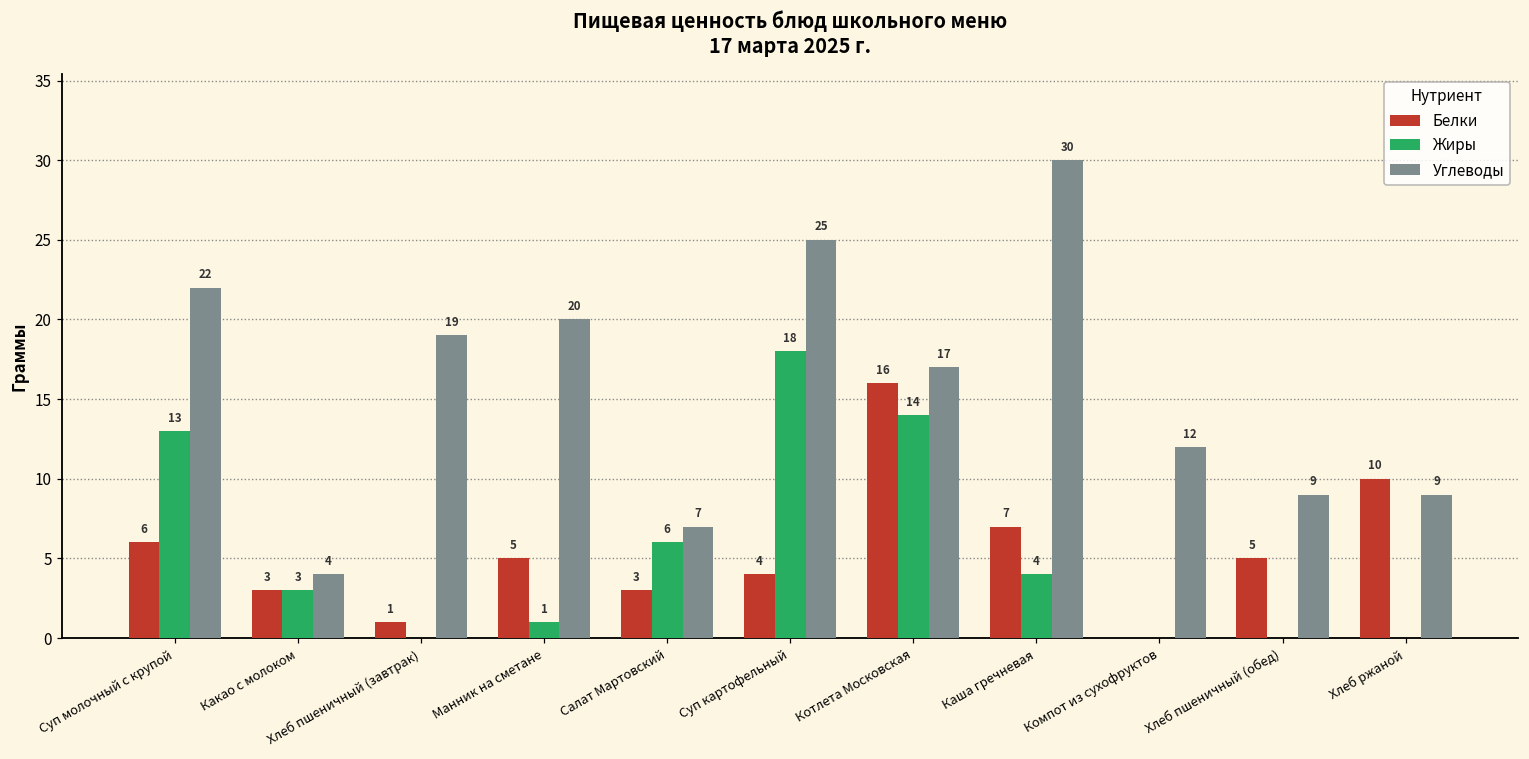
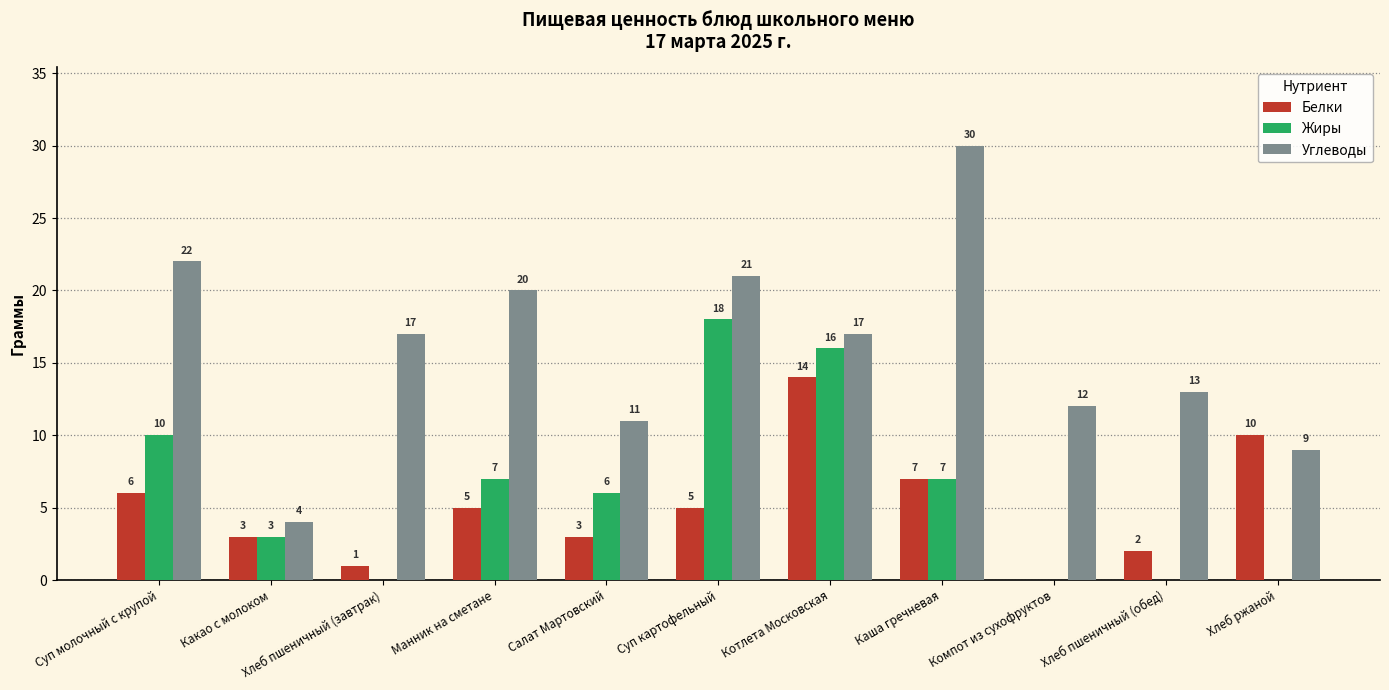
  {
    "Белки": {
      "Суп молочный с крупой": 6,
      "Какао с молоком": 3,
      "Хлеб пшеничный (завтрак)": 1,
      "Манник на сметане": 5,
      "Салат Мартовский": 3,
-     "Суп картофельный": 4,
-     "Котлета Московская": 16,
+     "Суп картофельный": 5,
+     "Котлета Московская": 14,
      "Каша гречневая": 7,
-     "Хлеб пшеничный (обед)": 5,
+     "Хлеб пшеничный (обед)": 2,
      "Хлеб ржаной": 10
    },
    "Жиры": {
-     "Суп молочный с крупой": 13,
+     "Суп молочный с крупой": 10,
      "Какао с молоком": 3,
-     "Манник на сметане": 1,
+     "Манник на сметане": 7,
      "Салат Мартовский": 6,
      "Суп картофельный": 18,
-     "Котлета Московская": 14,
-     "Каша гречневая": 4
+     "Котлета Московская": 16,
+     "Каша гречневая": 7
    },
    "Углеводы": {
      "Суп молочный с крупой": 22,
      "Какао с молоком": 4,
-     "Хлеб пшеничный (завтрак)": 19,
+     "Хлеб пшеничный (завтрак)": 17,
      "Манник на сметане": 20,
-     "Салат Мартовский": 7,
-     "Суп картофельный": 25,
+     "Салат Мартовский": 11,
+     "Суп картофельный": 21,
      "Котлета Московская": 17,
      "Каша гречневая": 30,
      "Компот из сухофруктов": 12,
-     "Хлеб пшеничный (обед)": 9,
+     "Хлеб пшеничный (обед)": 13,
      "Хлеб ржаной": 9
    }
  }
